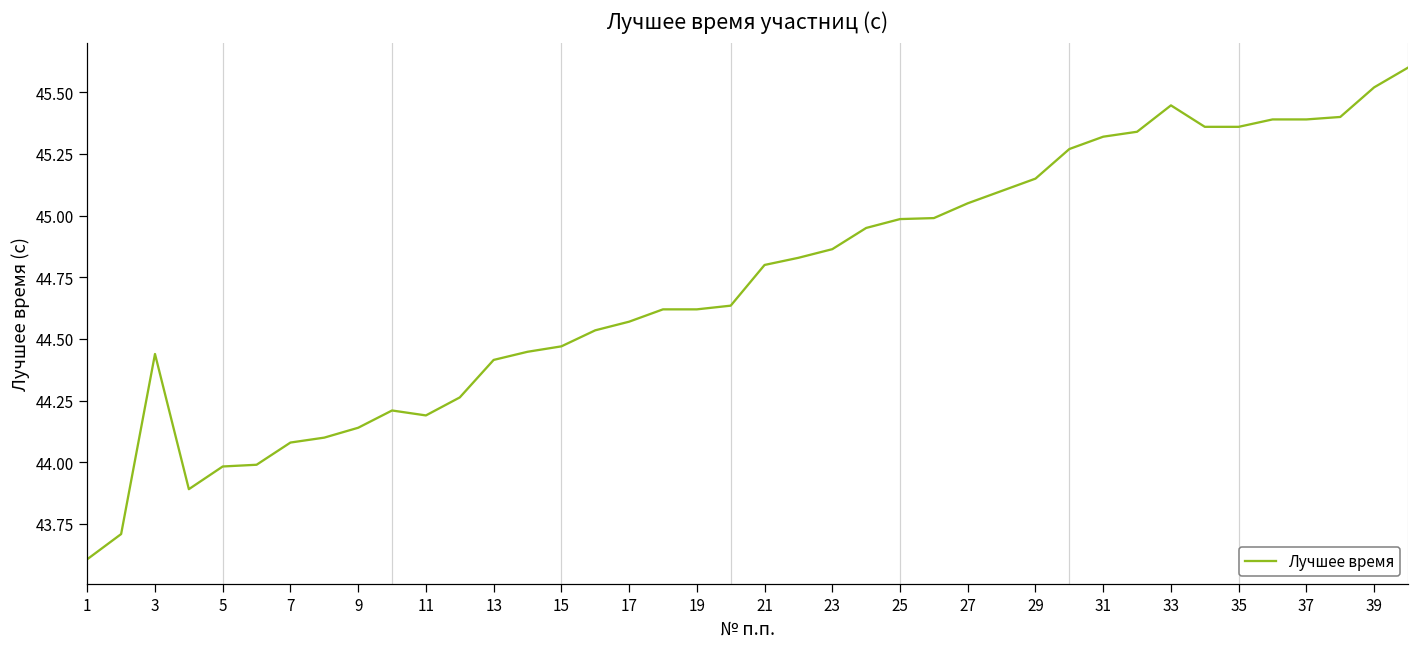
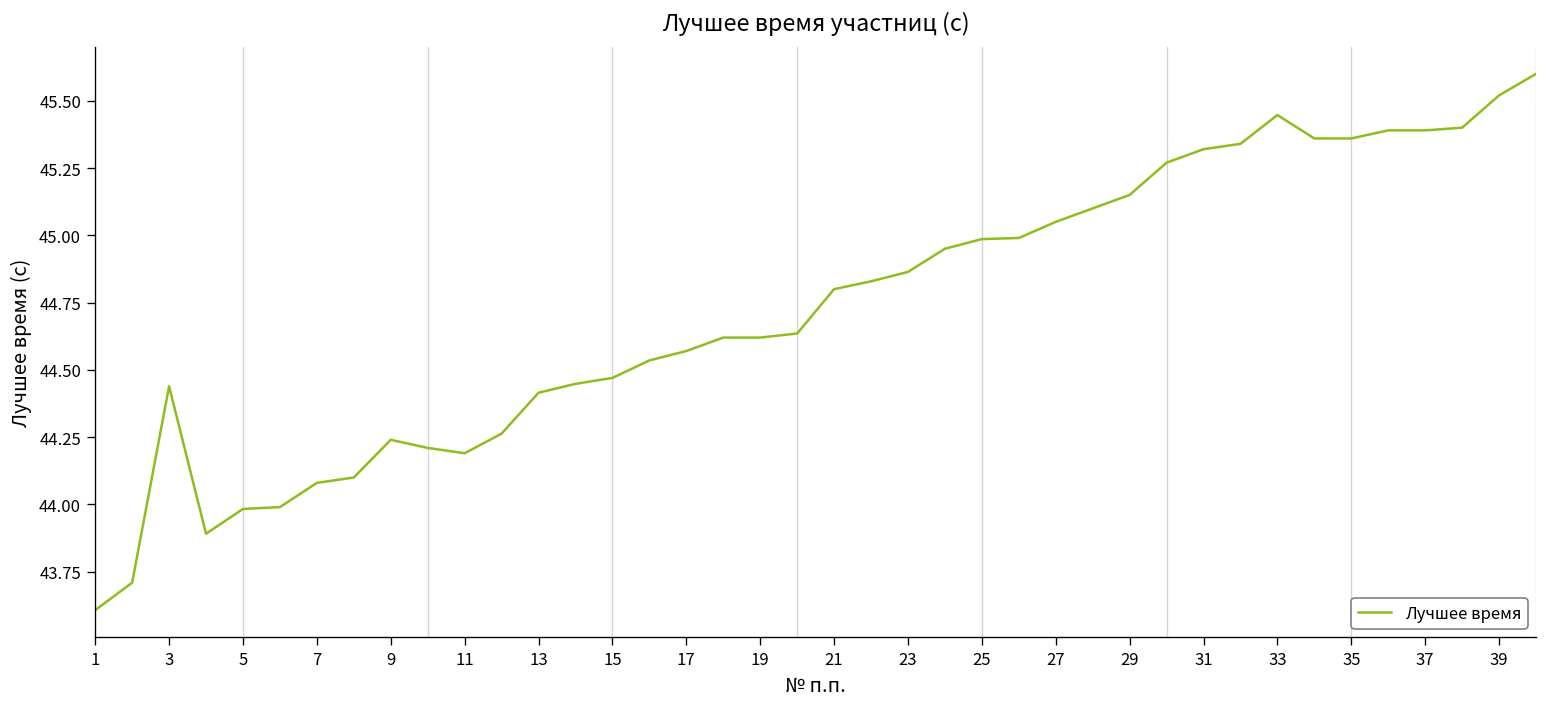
  {
    "1": 43.61,
    "3": 44.44,
    "5": 43.98,
    "7": 44.08,
-   "9": 44.14,
+   "9": 44.24,
    "11": 44.19,
    "13": 44.42,
    "15": 44.47,
    "17": 44.57,
    "19": 44.62,
    "21": 44.80,
    "23": 44.86,
    "25": 44.99,
    "27": 45.05,
    "29": 45.15,
    "31": 45.32,
    "33": 45.45,
    "35": 45.36,
    "37": 45.39,
    "39": 45.52
  }
